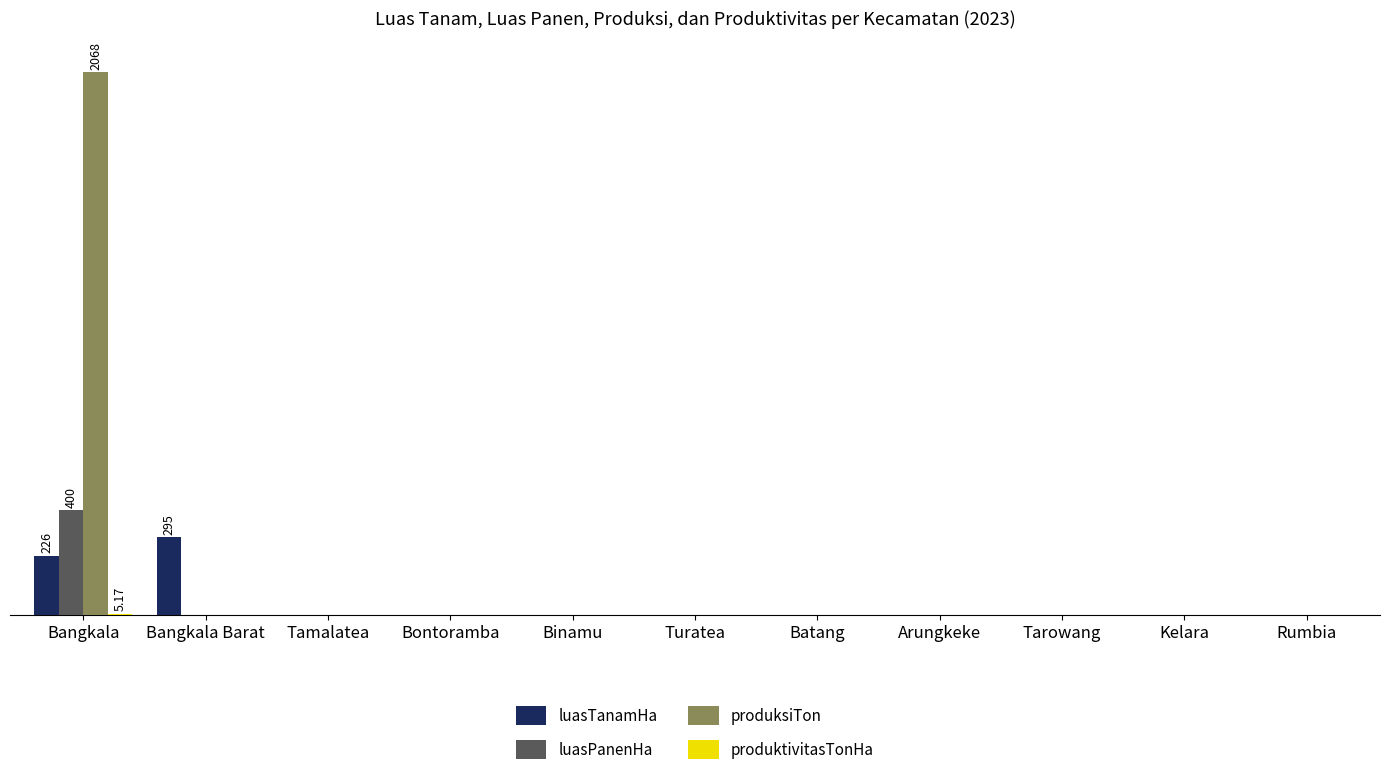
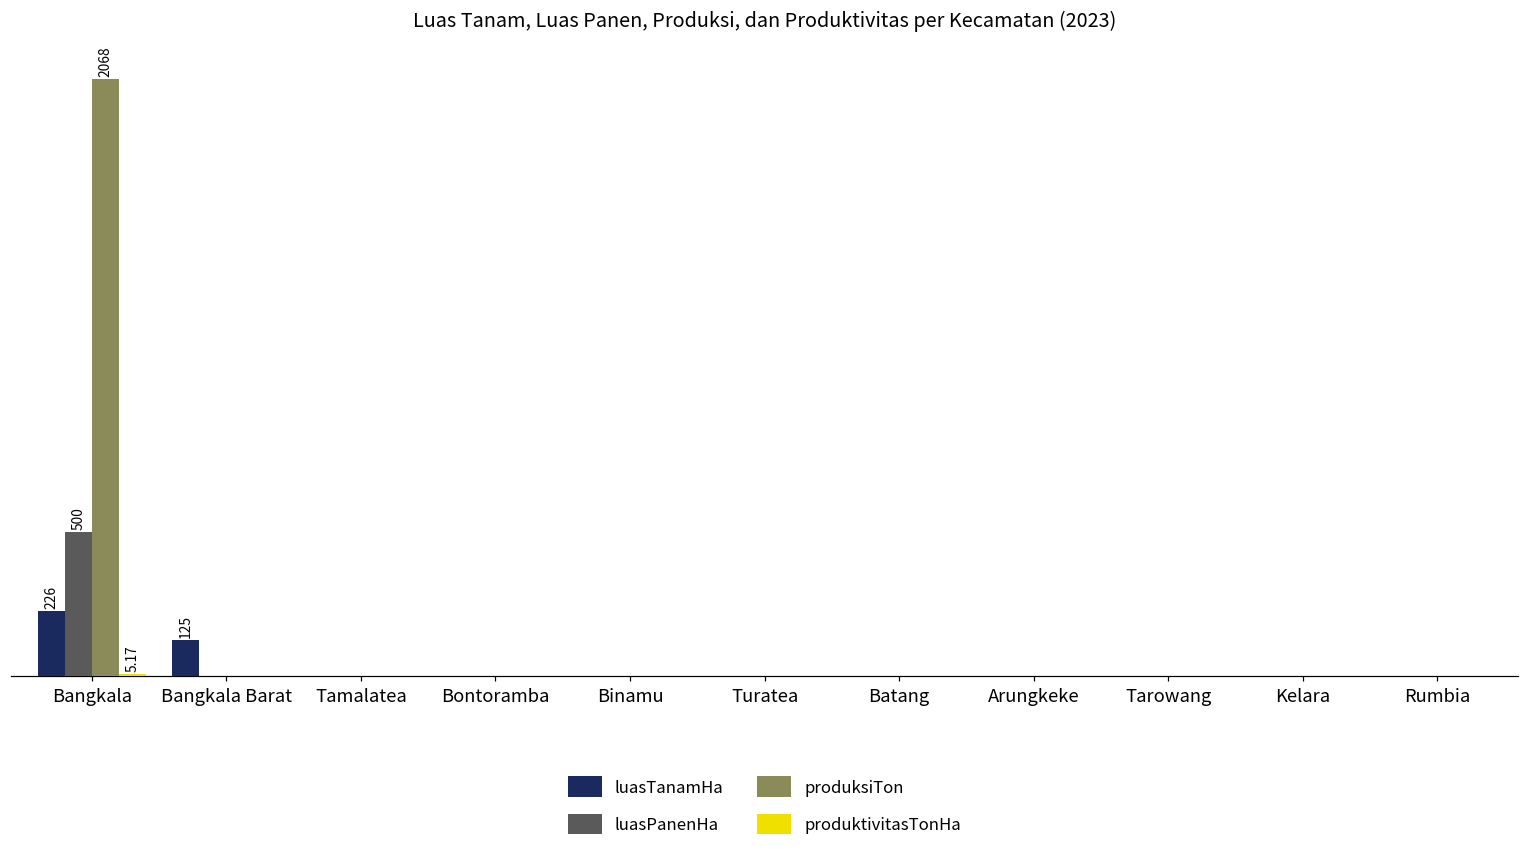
  {
    "luasTanamHa": {
      "Bangkala": 226,
-     "Bangkala Barat": 295
+     "Bangkala Barat": 125
    },
    "luasPanenHa": {
-     "Bangkala": 400
+     "Bangkala": 500
    },
    "produksiTon": {
      "Bangkala": 2068
    },
    "produktivitasTonHa": {
      "Bangkala": 5.17
    }
  }
